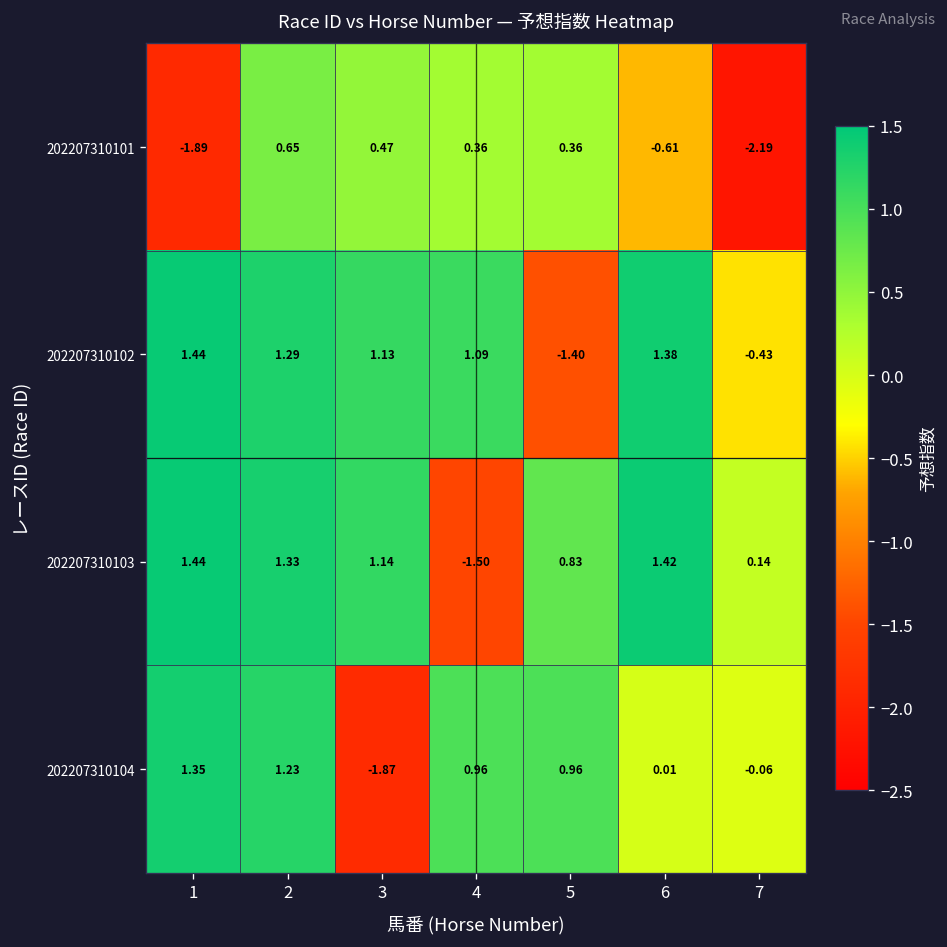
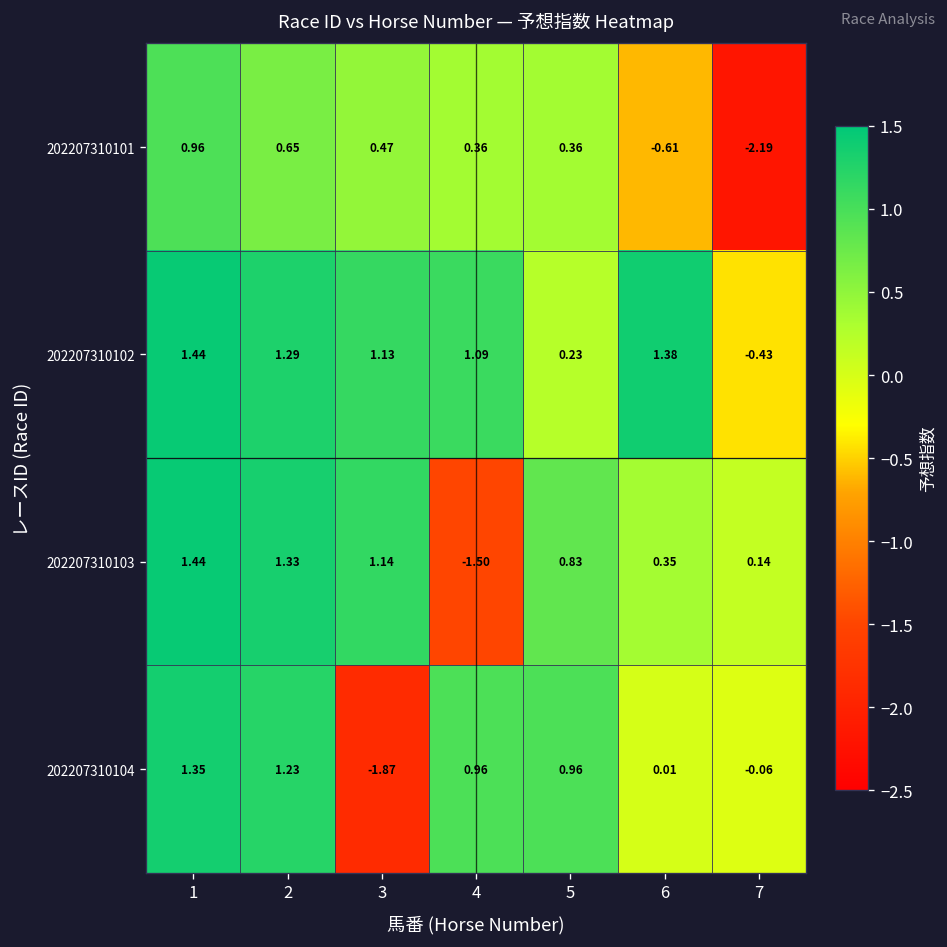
  {
    "202207310101": {
-     "1": -1.89,
+     "1": 0.96,
      "2": 0.65,
      "3": 0.47,
      "4": 0.36,
      "5": 0.36,
      "6": -0.61,
      "7": -2.19
    },
    "202207310102": {
      "1": 1.44,
      "2": 1.29,
      "3": 1.13,
      "4": 1.09,
-     "5": -1.40,
+     "5": 0.23,
      "6": 1.38,
      "7": -0.43
    },
    "202207310103": {
      "1": 1.44,
      "2": 1.33,
      "3": 1.14,
      "4": -1.50,
      "5": 0.83,
-     "6": 1.42,
+     "6": 0.35,
      "7": 0.14
    },
    "202207310104": {
      "1": 1.35,
      "2": 1.23,
      "3": -1.87,
      "4": 0.96,
      "5": 0.96,
      "6": 0.01,
      "7": -0.06
    }
  }
